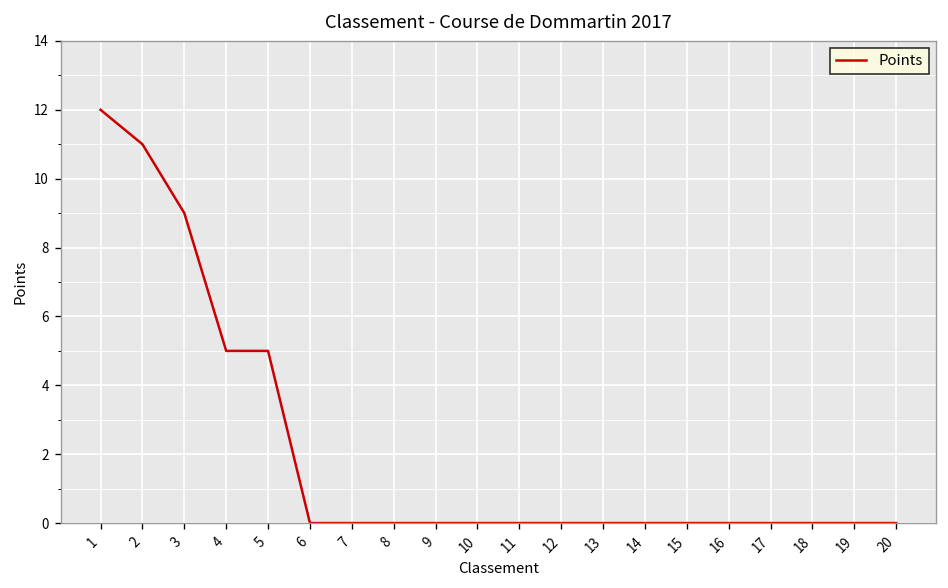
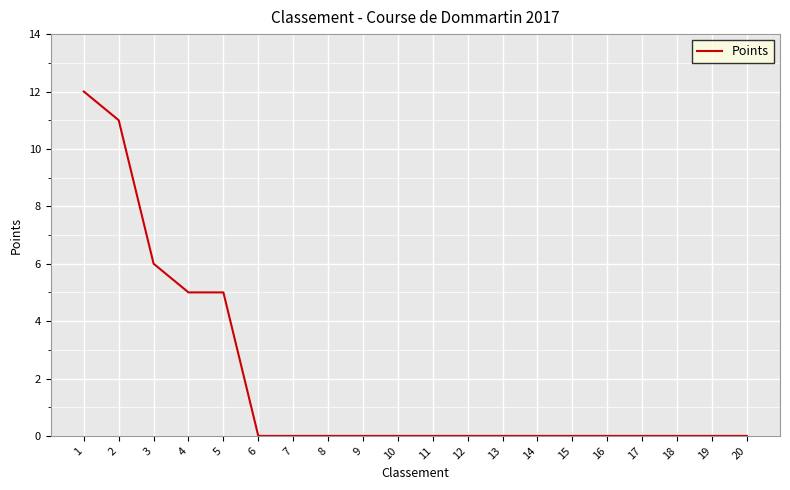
  {
    "1": 12,
    "2": 11,
-   "3": 9,
+   "3": 6,
    "4": 5,
    "5": 5,
    "6": 0,
    "7": 0,
    "8": 0,
    "9": 0,
    "10": 0,
    "11": 0,
    "12": 0,
    "13": 0,
    "14": 0,
    "15": 0,
    "16": 0,
    "17": 0,
    "18": 0,
    "19": 0,
    "20": 0
  }
